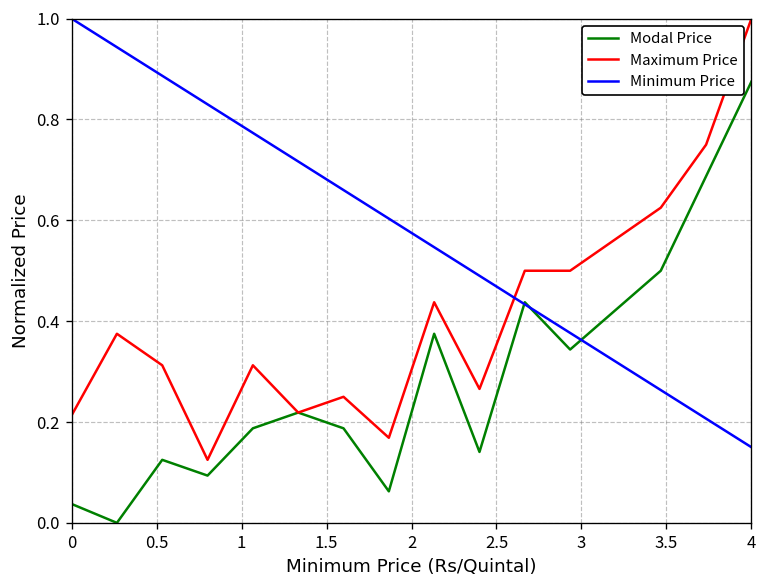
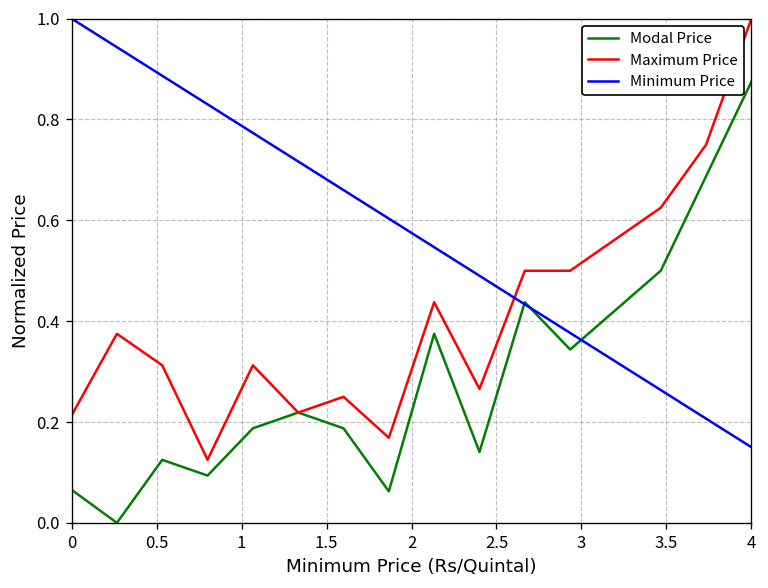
  {
    "Modal Price": {
-     "0": 0.04,
+     "0": 0.07,
      "4": 0.88
    },
    "Maximum Price": {
      "0": 0.21,
      "4": 1.00
    },
    "Minimum Price": {
      "0": 1.00,
      "4": 0.15
    }
  }
